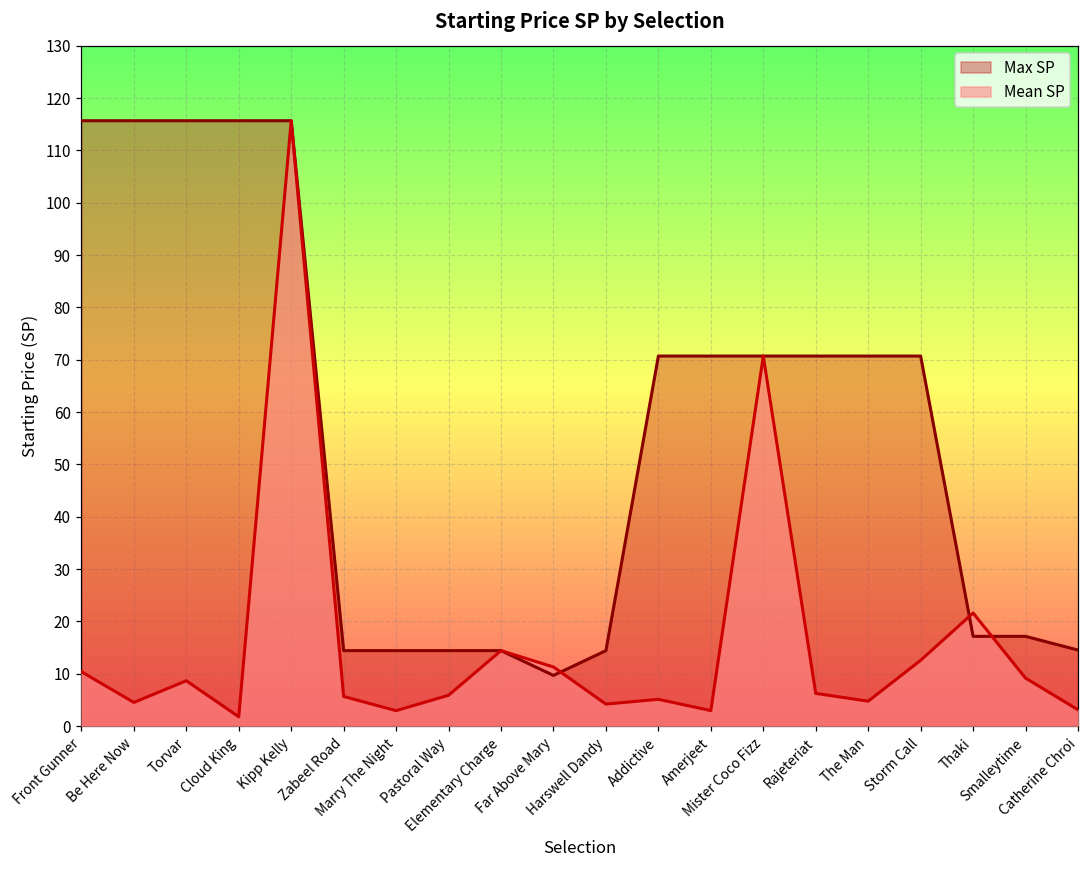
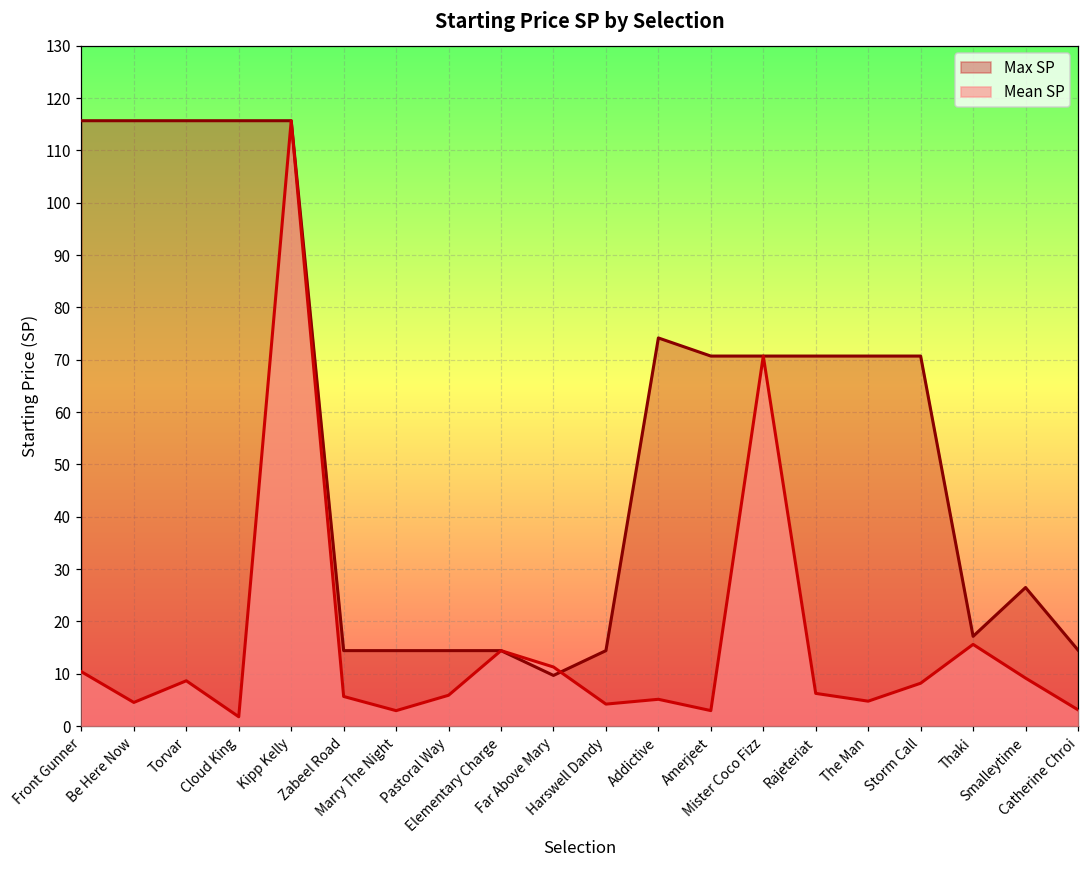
  {
    "Max SP": {
      "Front Gunner": 116,
      "Be Here Now": 116,
      "Torvar": 116,
      "Cloud King": 116,
      "Zabeel Road": 14,
      "Marry The Night": 14,
      "Pastoral Way": 14,
      "Far Above Mary": 10,
      "Harswell Dandy": 14,
-     "Addictive": 71,
+     "Addictive": 74,
      "Amerjeet": 71,
      "Rajeteriat": 71,
      "The Man": 71,
      "Storm Call": 71,
      "Thaki": 17,
-     "Smalleytime": 17,
+     "Smalleytime": 26,
      "Catherine Chroi": 15
    },
    "Mean SP": {
      "Front Gunner": 10,
      "Be Here Now": 5,
      "Torvar": 9,
      "Cloud King": 2,
      "Zabeel Road": 6,
      "Marry The Night": 3,
      "Pastoral Way": 6,
      "Far Above Mary": 11,
      "Harswell Dandy": 4,
      "Addictive": 5,
      "Amerjeet": 3,
      "Rajeteriat": 6,
      "The Man": 5,
-     "Storm Call": 13,
-     "Thaki": 22,
+     "Storm Call": 8,
+     "Thaki": 16,
      "Smalleytime": 9,
      "Catherine Chroi": 3
    }
  }
